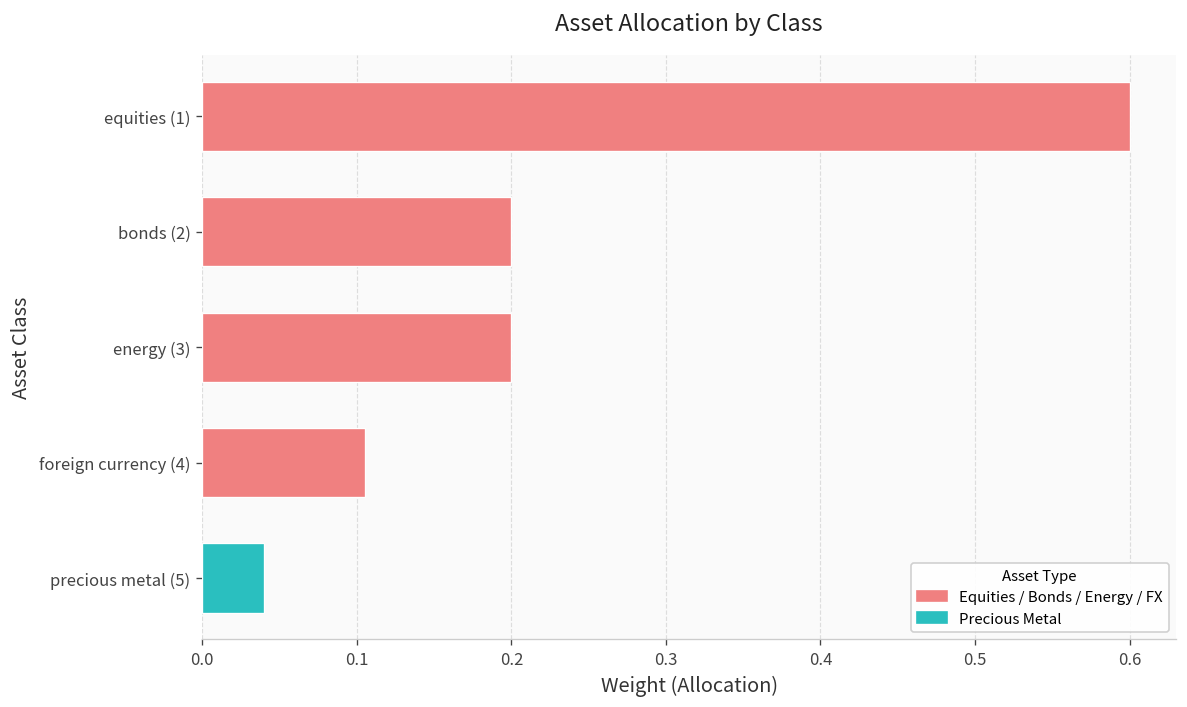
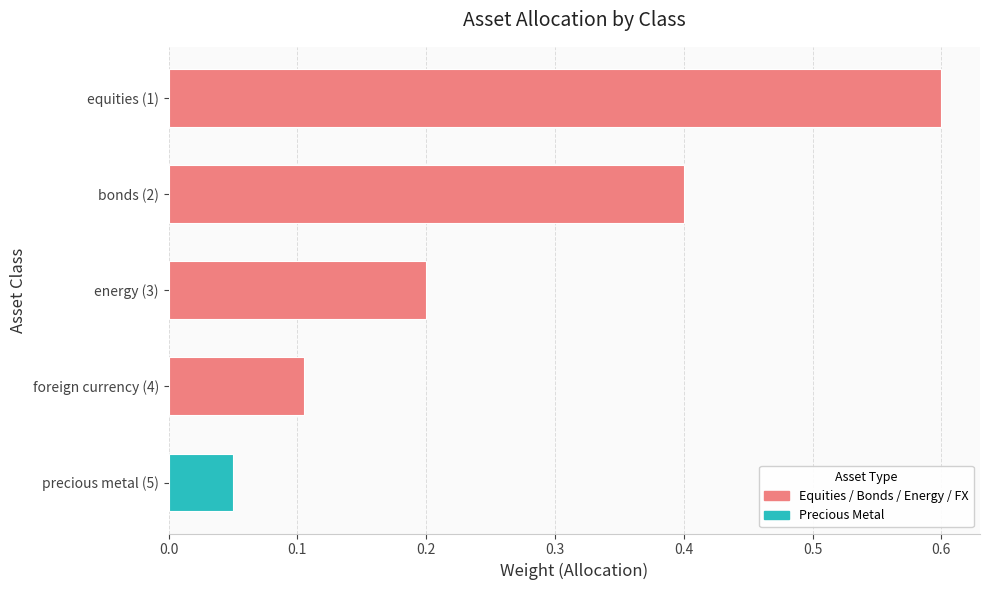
  {
    "equities (1)": 0.60,
-   "bonds (2)": 0.2,
+   "bonds (2)": 0.4,
    "energy (3)": 0.20,
    "foreign currency (4)": 0.105,
-   "precious metal (5)": 0.04
+   "precious metal (5)": 0.05
  }
